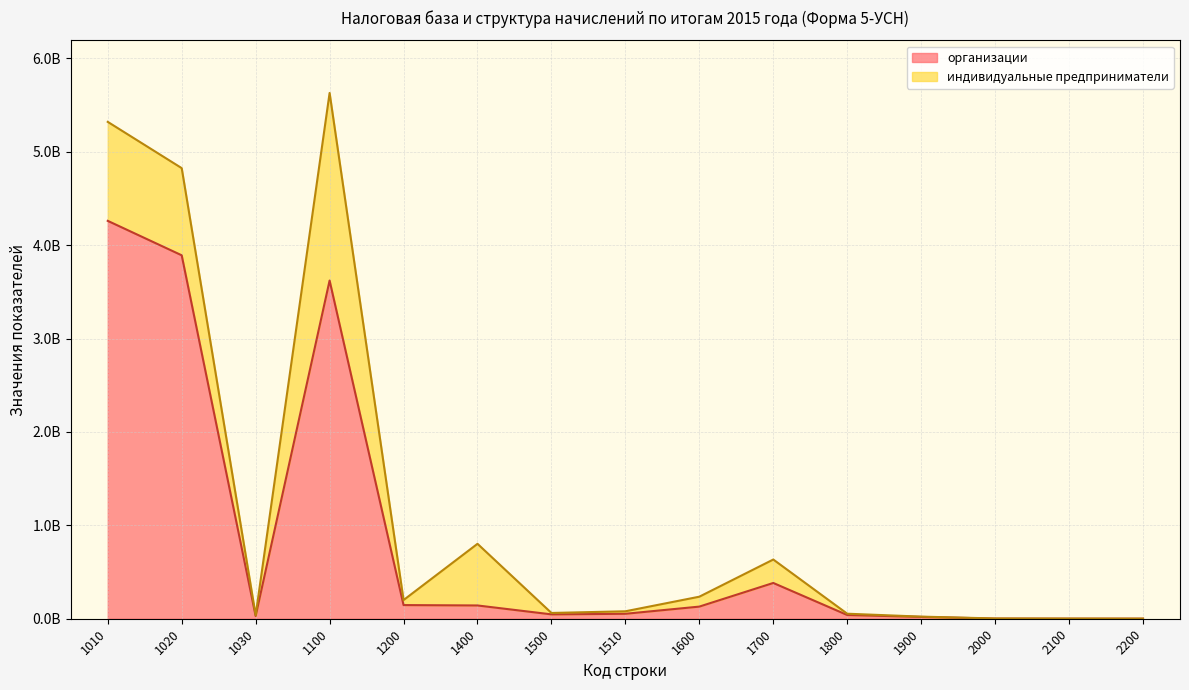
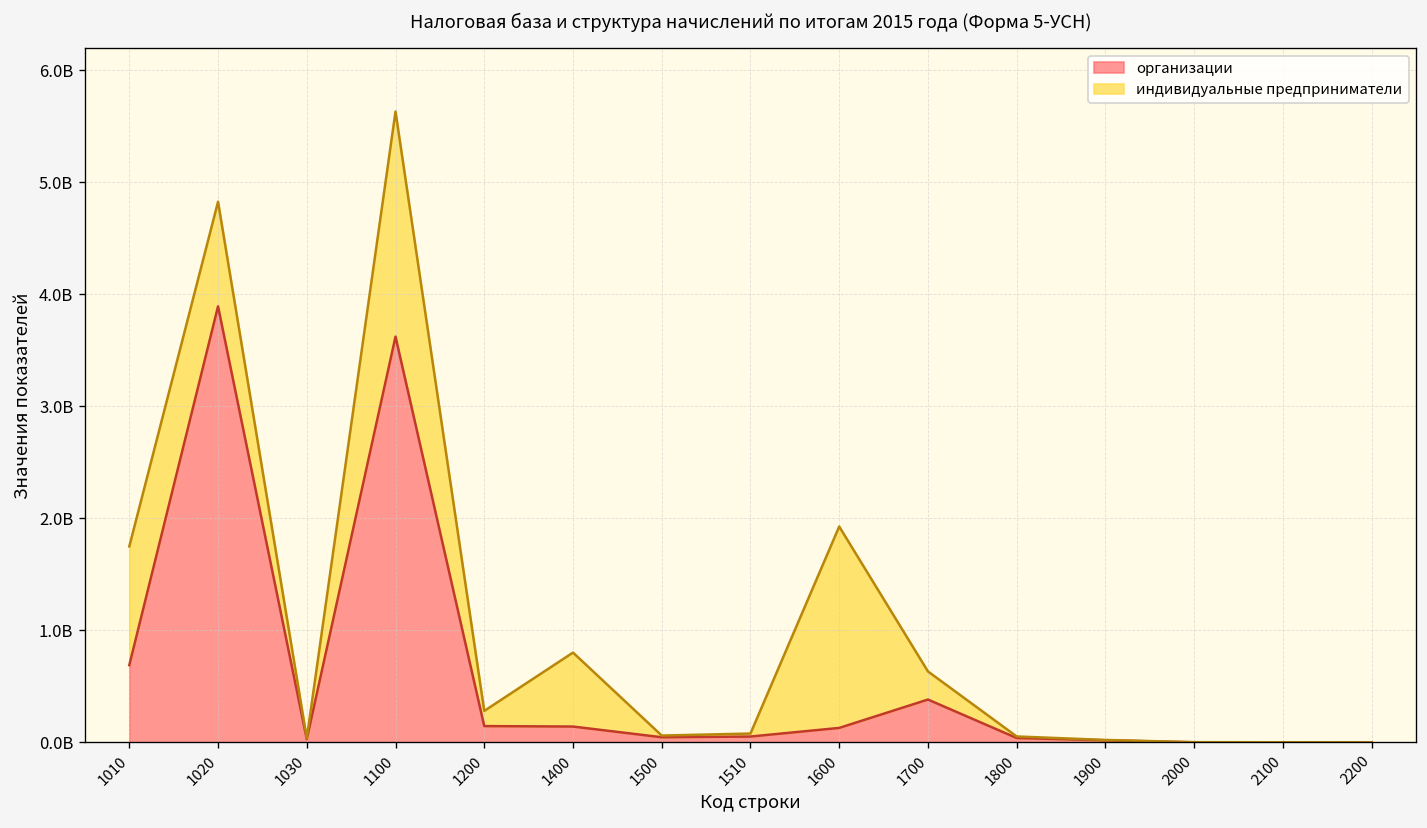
  {
    "организации": {
-     "1010": 4300000000,
+     "1010": 700000000,
      "1020": 3900000000,
      "1100": 3600000000,
      "1200": 100000000,
      "1400": 100000000,
      "1600": 100000000,
      "1700": 400000000
    },
    "индивидуальные предприниматели": {
      "1010": 1100000000,
      "1020": 900000000,
      "1100": 2000000000,
-     "1200": 50000000,
+     "1200": 140000000,
      "1400": 700000000,
-     "1600": 100000000,
+     "1600": 1800000000,
      "1700": 300000000
    }
  }
